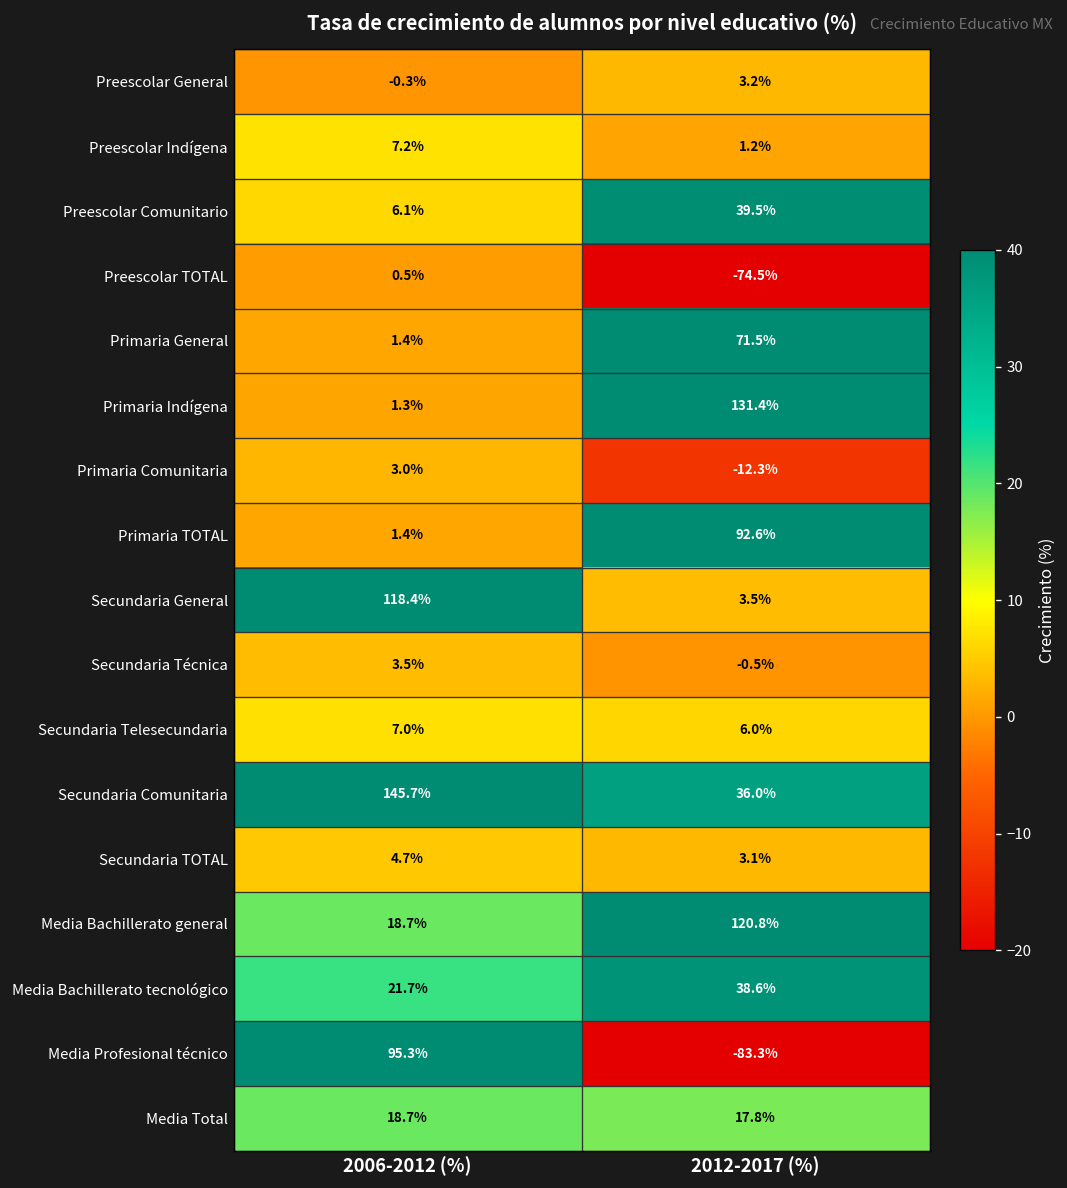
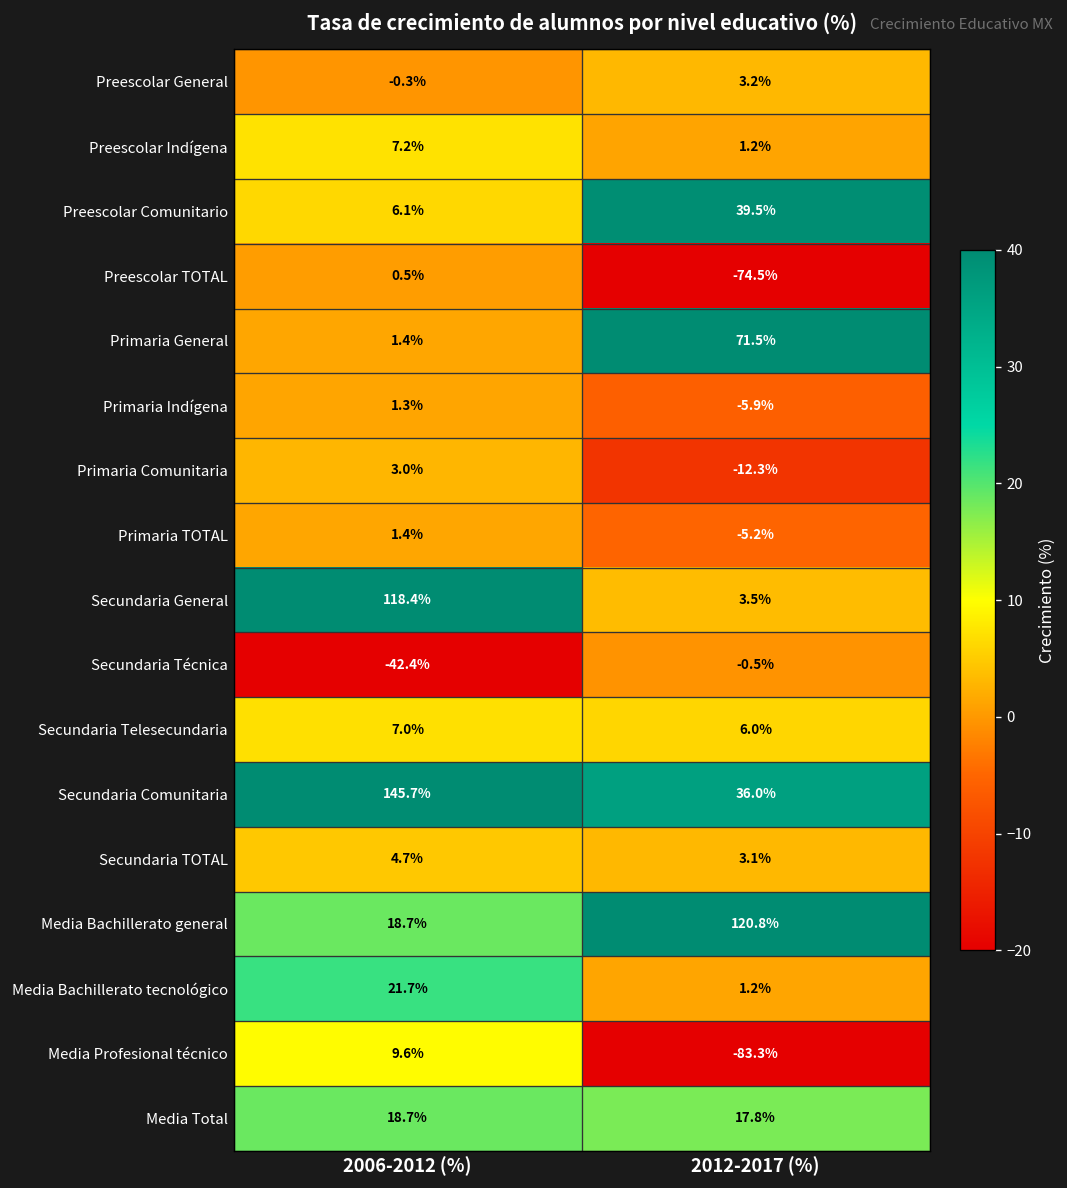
  {
    "Preescolar General": {
      "2006-2012 (%)": "-0.3%",
      "2012-2017 (%)": "3.2%"
    },
    "Preescolar Indígena": {
      "2006-2012 (%)": "7.2%",
      "2012-2017 (%)": "1.2%"
    },
    "Preescolar Comunitario": {
      "2006-2012 (%)": "6.1%",
      "2012-2017 (%)": "39.5%"
    },
    "Preescolar TOTAL": {
      "2006-2012 (%)": "0.5%",
      "2012-2017 (%)": "-74.5%"
    },
    "Primaria General": {
      "2006-2012 (%)": "1.4%",
      "2012-2017 (%)": "71.5%"
    },
    "Primaria Indígena": {
      "2006-2012 (%)": "1.3%",
-     "2012-2017 (%)": "131.4%"
+     "2012-2017 (%)": "-5.9%"
    },
    "Primaria Comunitaria": {
      "2006-2012 (%)": "3.0%",
      "2012-2017 (%)": "-12.3%"
    },
    "Primaria TOTAL": {
      "2006-2012 (%)": "1.4%",
-     "2012-2017 (%)": "92.6%"
+     "2012-2017 (%)": "-5.2%"
    },
    "Secundaria General": {
      "2006-2012 (%)": "118.4%",
      "2012-2017 (%)": "3.5%"
    },
    "Secundaria Técnica": {
-     "2006-2012 (%)": "3.5%",
+     "2006-2012 (%)": "-42.4%",
      "2012-2017 (%)": "-0.5%"
    },
    "Secundaria Telesecundaria": {
      "2006-2012 (%)": "7.0%",
      "2012-2017 (%)": "6.0%"
    },
    "Secundaria Comunitaria": {
      "2006-2012 (%)": "145.7%",
      "2012-2017 (%)": "36.0%"
    },
    "Secundaria TOTAL": {
      "2006-2012 (%)": "4.7%",
      "2012-2017 (%)": "3.1%"
    },
    "Media Bachillerato general": {
      "2006-2012 (%)": "18.7%",
      "2012-2017 (%)": "120.8%"
    },
    "Media Bachillerato tecnológico": {
      "2006-2012 (%)": "21.7%",
-     "2012-2017 (%)": "38.6%"
+     "2012-2017 (%)": "1.2%"
    },
    "Media Profesional técnico": {
-     "2006-2012 (%)": "95.3%",
+     "2006-2012 (%)": "9.6%",
      "2012-2017 (%)": "-83.3%"
    },
    "Media Total": {
      "2006-2012 (%)": "18.7%",
      "2012-2017 (%)": "17.8%"
    }
  }
